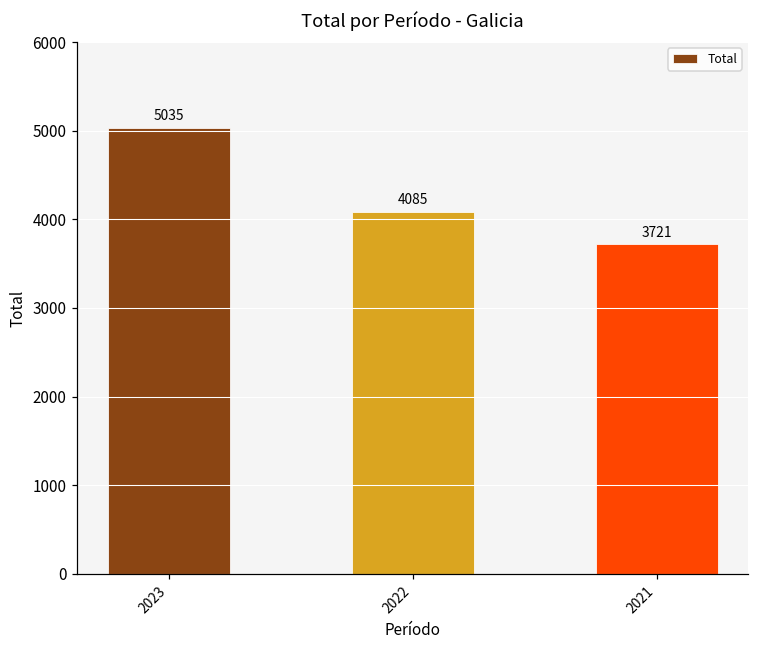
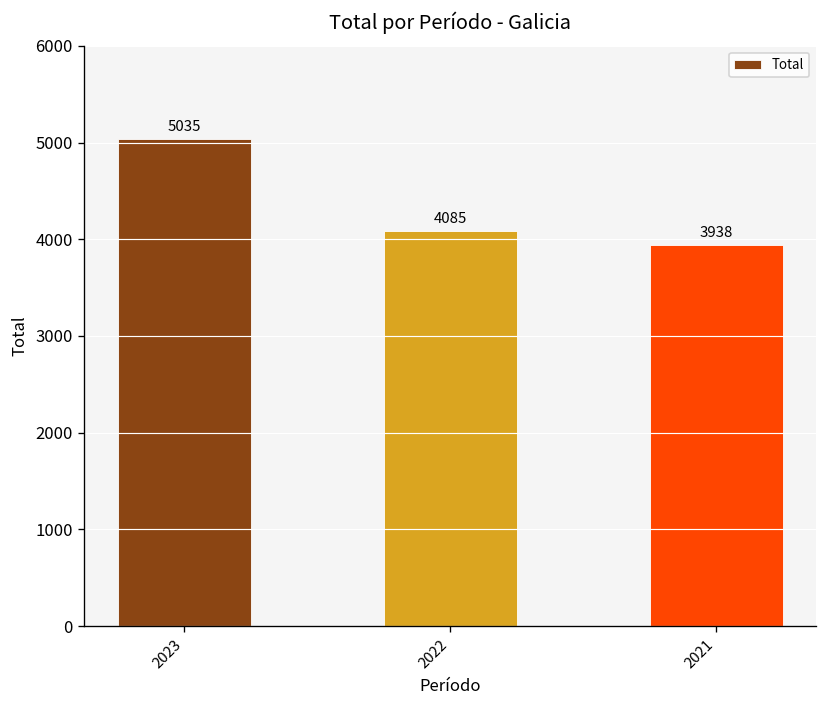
  {
    "2023": 5035,
    "2022": 4085,
-   "2021": 3721
+   "2021": 3938
  }
